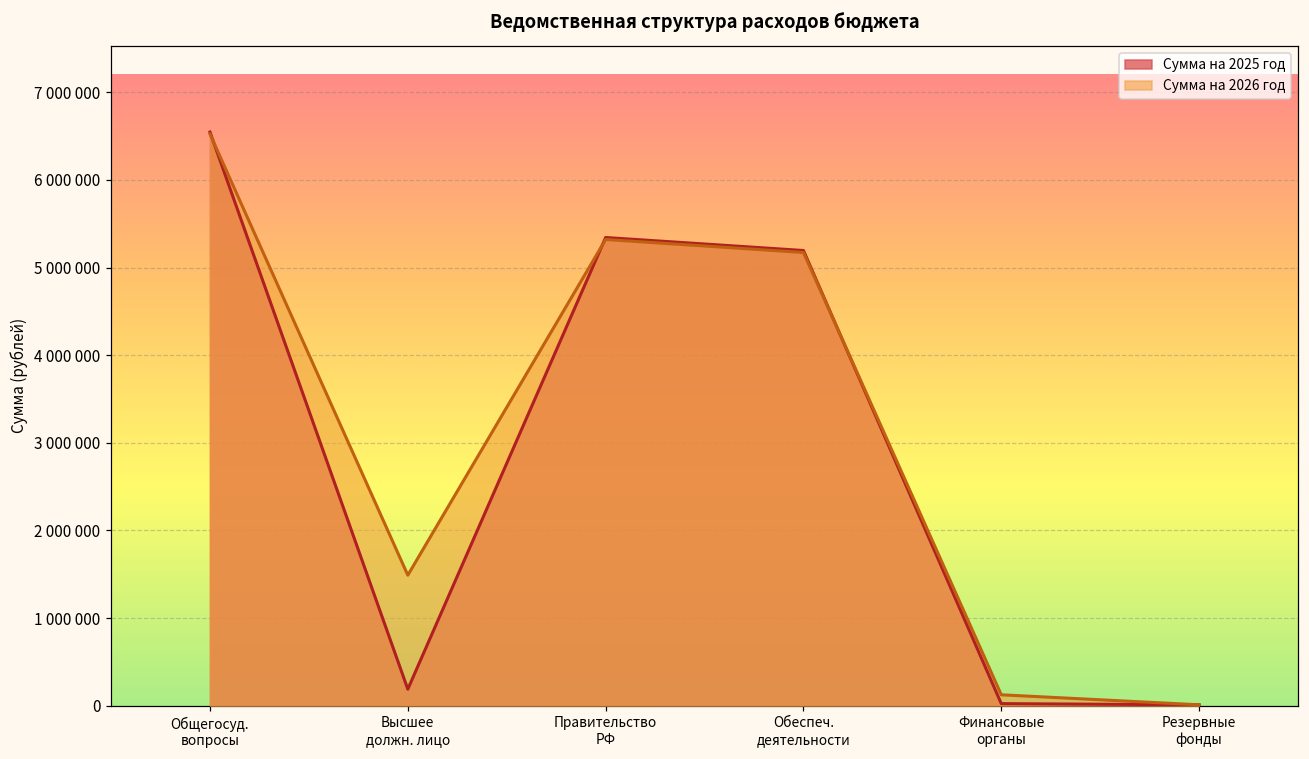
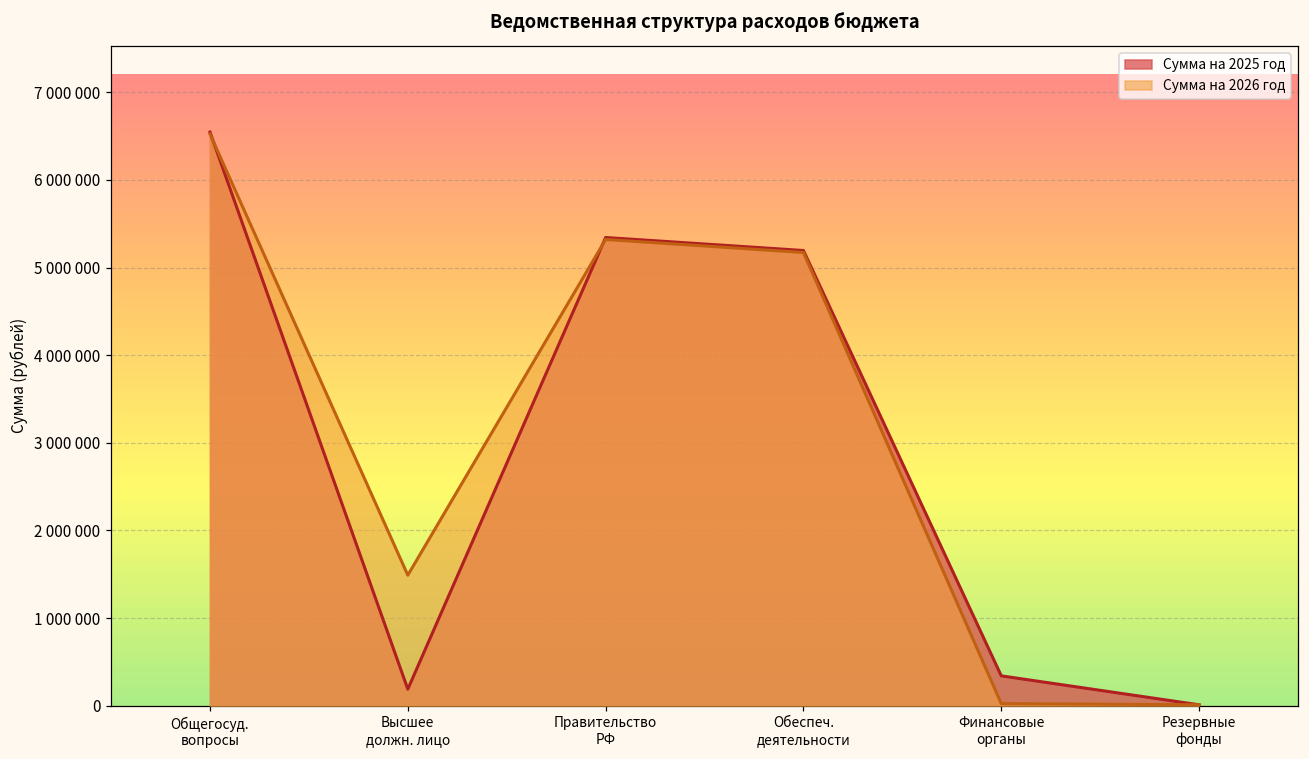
  {
    "Сумма на 2025 год": {
      "Высшее должн. лицо": 200000,
-     "Финансовые органы": 0
+     "Финансовые органы": 300000
    },
    "Сумма на 2026 год": {
      "Высшее должн. лицо": 1500000,
-     "Финансовые органы": 100000
+     "Финансовые органы": 0
    }
  }
